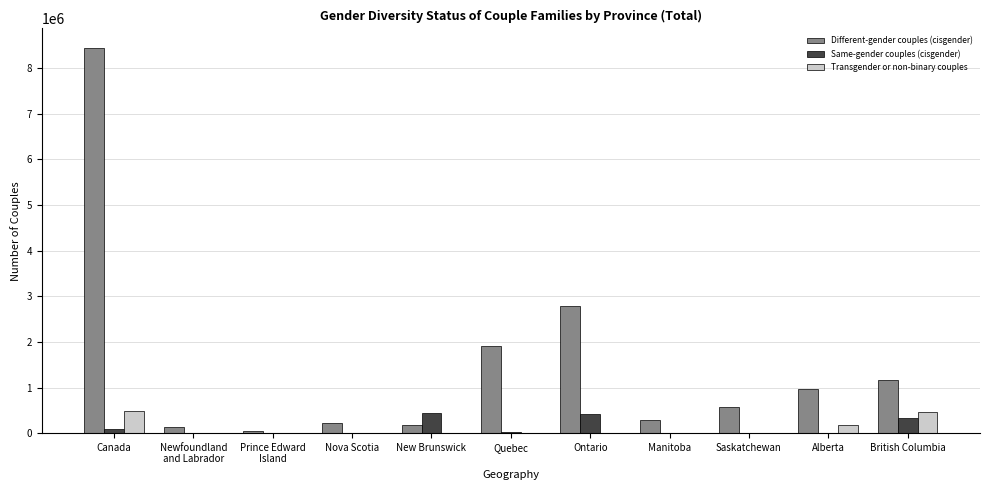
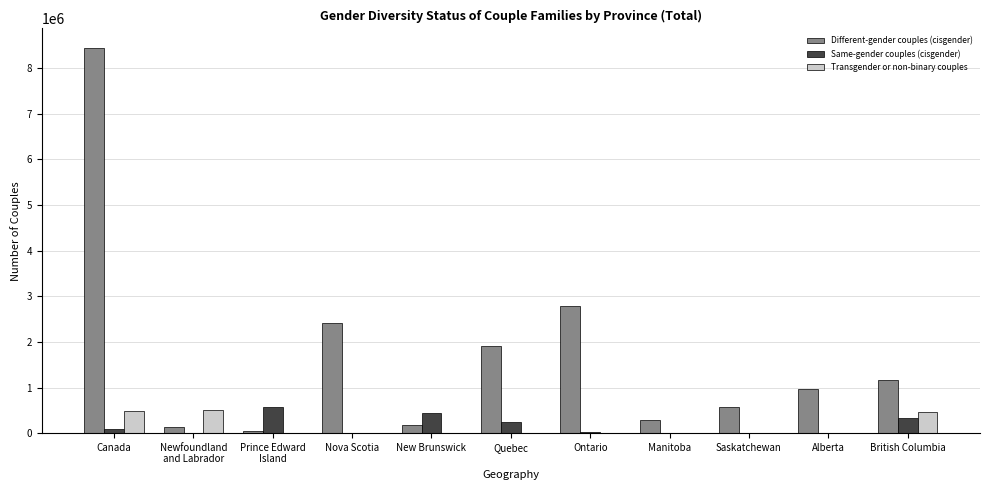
  {
    "Different-gender couples (cisgender)": {
      "Canada": 8400000,
      "Newfoundland and Labrador": 100000,
-     "Nova Scotia": 200000,
+     "Nova Scotia": 2400000,
      "New Brunswick": 200000,
      "Quebec": 1900000,
      "Ontario": 2800000,
      "Manitoba": 300000,
      "Saskatchewan": 600000,
      "Alberta": 1000000,
      "British Columbia": 1200000
    },
    "Same-gender couples (cisgender)": {
      "Canada": 100000,
-     "Prince Edward Island": 0,
+     "Prince Edward Island": 600000,
      "New Brunswick": 400000,
-     "Quebec": 0,
-     "Ontario": 400000,
+     "Quebec": 200000,
+     "Ontario": 0,
      "British Columbia": 300000
    },
    "Transgender or non-binary couples": {
      "Canada": 500000,
-     "Newfoundland and Labrador": 0,
-     "Alberta": 200000,
+     "Newfoundland and Labrador": 500000,
+     "Alberta": 0,
      "British Columbia": 500000
    }
  }
